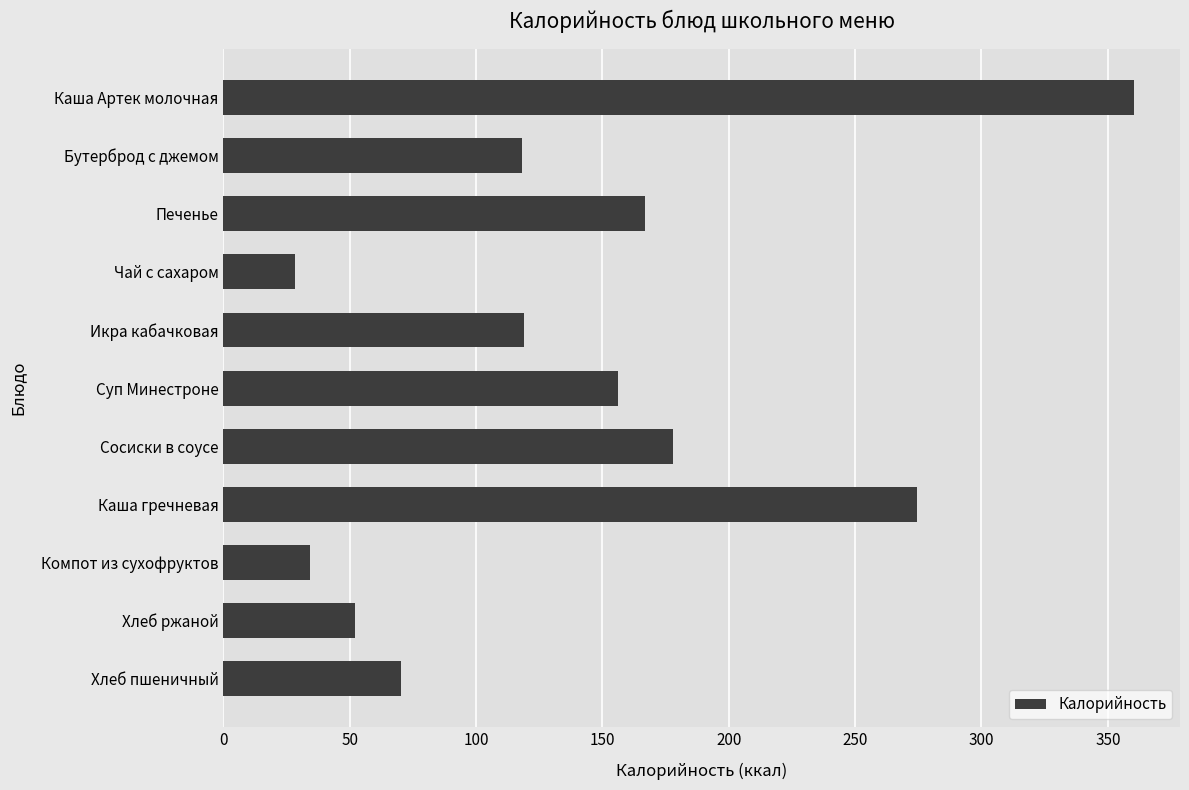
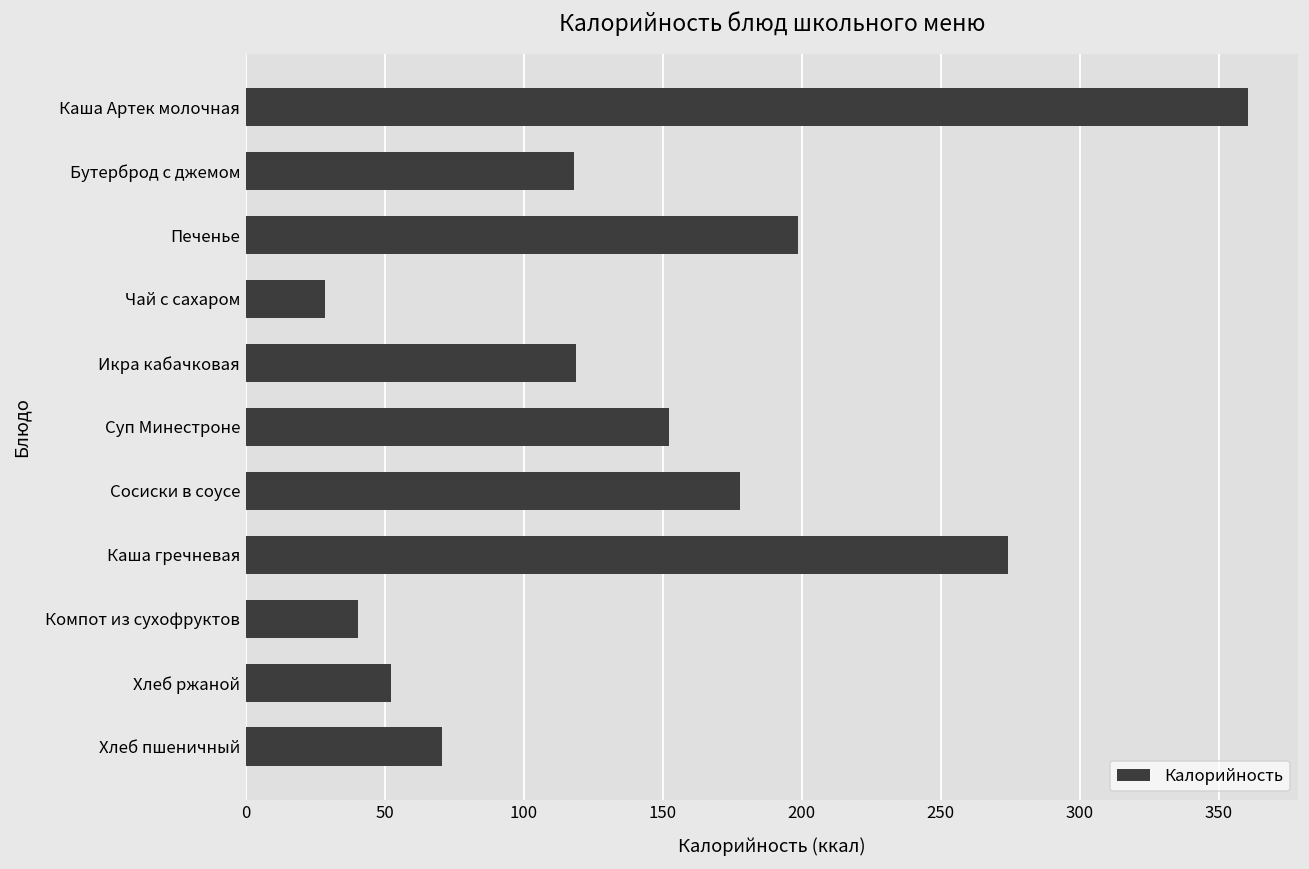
  {
    "Каша Артек молочная": 361,
    "Бутерброд с джемом": 118,
-   "Печенье": 167,
+   "Печенье": 199,
    "Чай с сахаром": 28,
    "Икра кабачковая": 119,
-   "Суп Минестроне": 156,
+   "Суп Минестроне": 152,
    "Сосиски в соусе": 178,
    "Каша гречневая": 274,
-   "Компот из сухофруктов": 34,
+   "Компот из сухофруктов": 40,
    "Хлеб ржаной": 52,
    "Хлеб пшеничный": 71
  }
